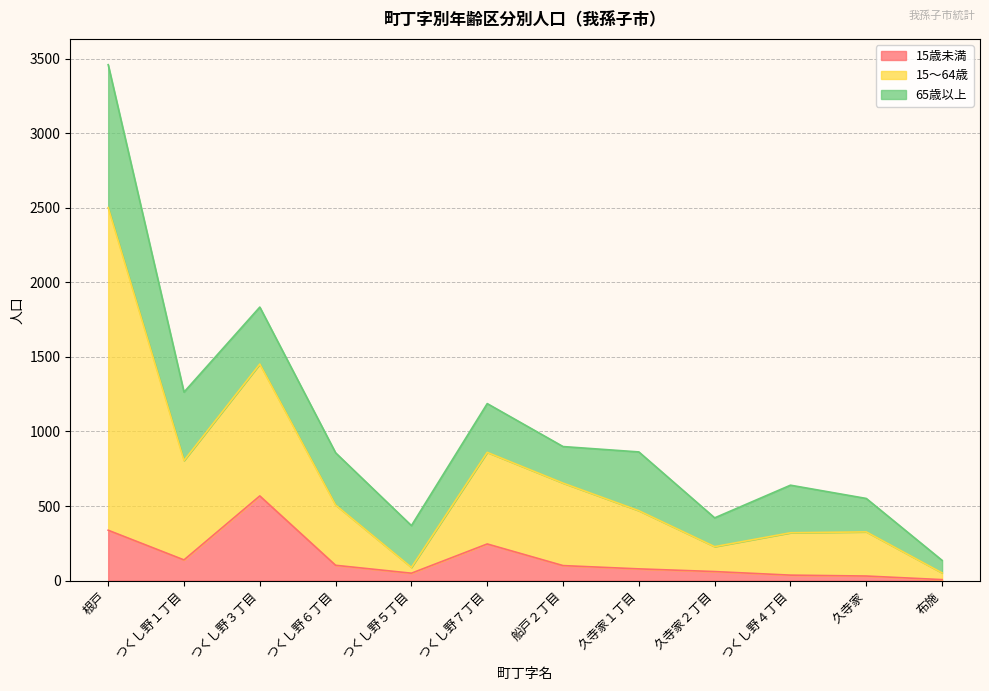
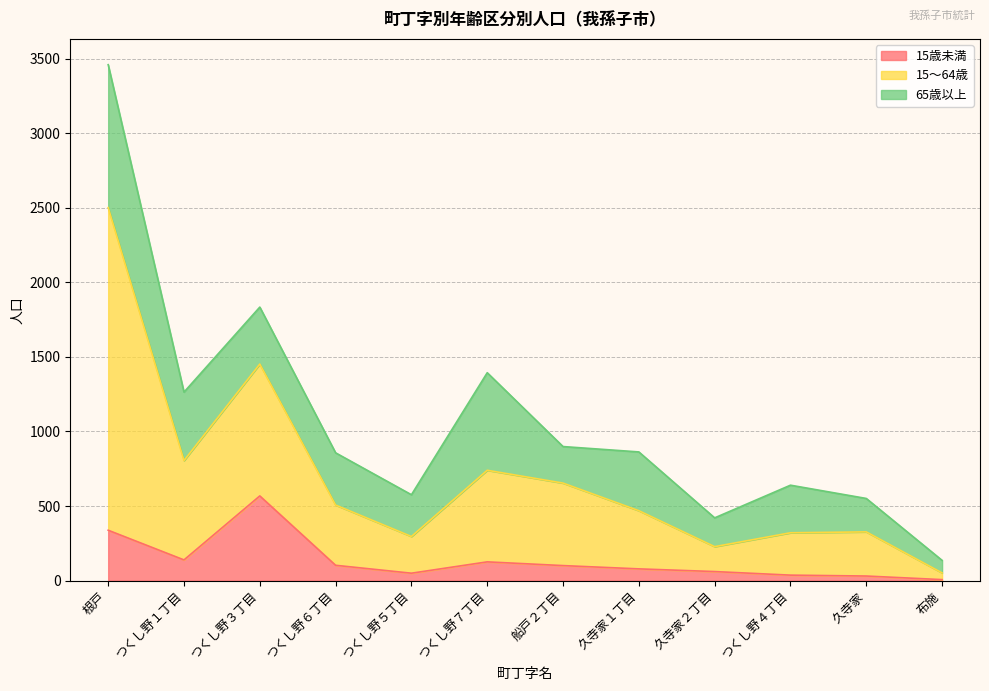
  {
    "15歳未満": {
      "根戸": 340,
      "つくし野１丁目": 140,
      "つくし野３丁目": 570,
      "つくし野６丁目": 100,
      "つくし野５丁目": 50,
-     "つくし野７丁目": 250,
+     "つくし野７丁目": 130,
      "船戸２丁目": 100,
      "久寺家１丁目": 80,
      "久寺家２丁目": 60,
      "つくし野４丁目": 40,
      "久寺家": 30,
      "布施": 10
    },
    "15～64歳": {
      "根戸": 2160,
      "つくし野１丁目": 670,
      "つくし野３丁目": 880,
      "つくし野６丁目": 400,
-     "つくし野５丁目": 40,
+     "つくし野５丁目": 250,
      "つくし野７丁目": 610,
      "船戸２丁目": 550,
      "久寺家１丁目": 390,
      "久寺家２丁目": 170,
      "つくし野４丁目": 280,
      "久寺家": 300,
      "布施": 50
    },
    "65歳以上": {
      "根戸": 960,
      "つくし野１丁目": 460,
      "つくし野３丁目": 380,
      "つくし野６丁目": 350,
      "つくし野５丁目": 280,
-     "つくし野７丁目": 330,
+     "つくし野７丁目": 650,
      "船戸２丁目": 250,
      "久寺家１丁目": 390,
      "久寺家２丁目": 190,
      "つくし野４丁目": 320,
      "久寺家": 220,
      "布施": 80
    }
  }
